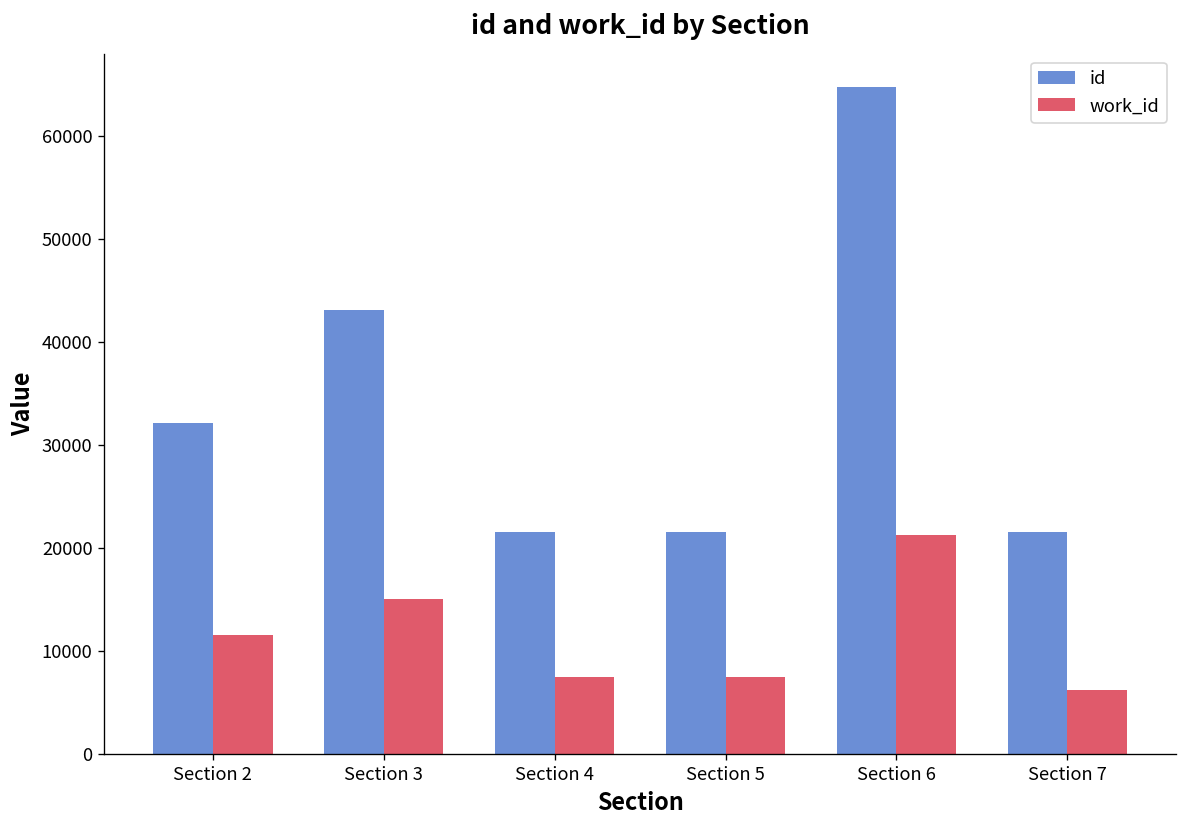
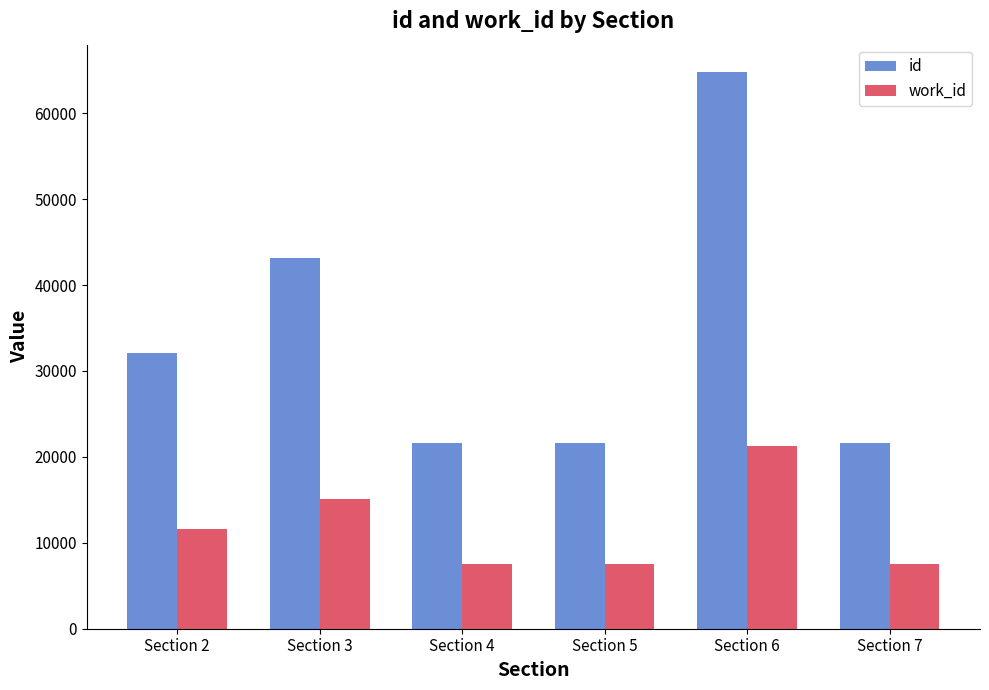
  {
    "id": {
      "Section 2": 32000,
      "Section 3": 43000,
      "Section 4": 22000,
      "Section 5": 22000,
      "Section 6": 65000,
      "Section 7": 22000
    },
    "work_id": {
      "Section 2": 12000,
      "Section 3": 15000,
      "Section 4": 8000,
      "Section 5": 8000,
      "Section 6": 21000,
-     "Section 7": 6000
+     "Section 7": 8000
    }
  }
